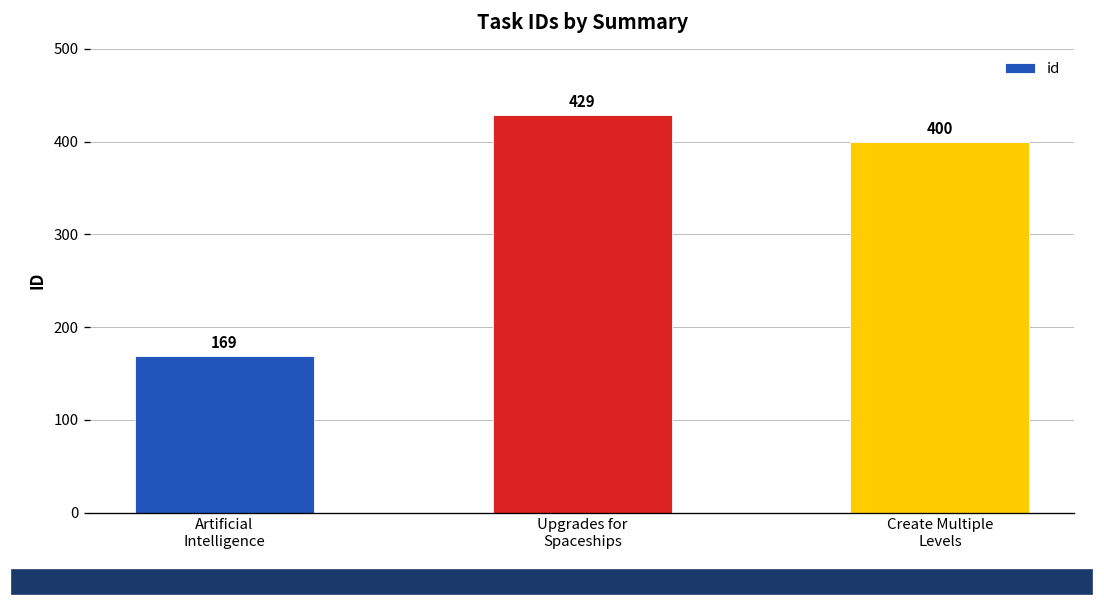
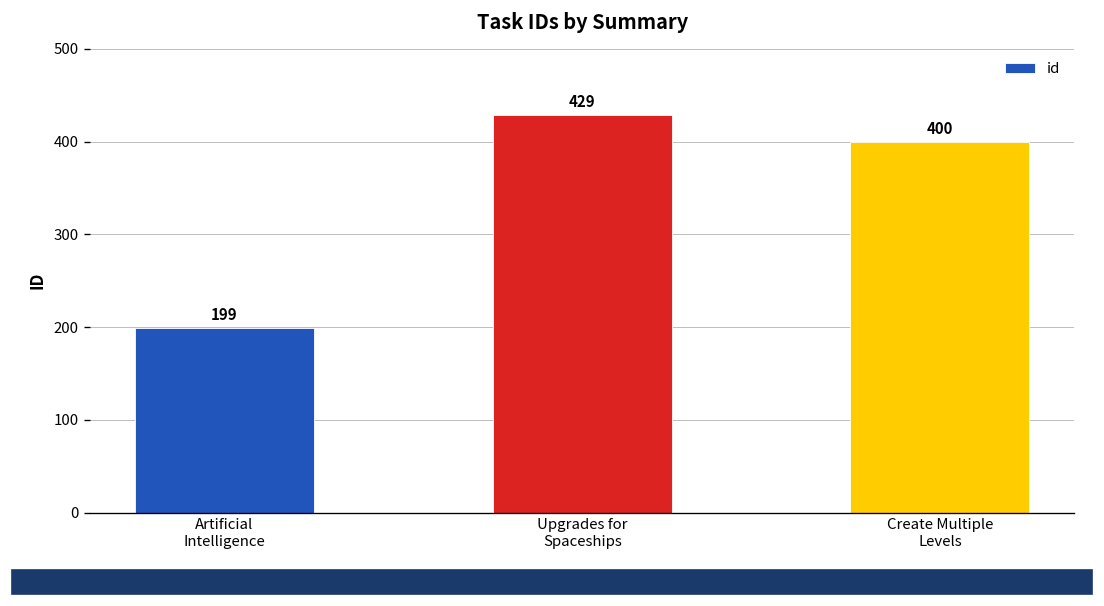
  {
-   "Artificial Intelligence": 169,
+   "Artificial Intelligence": 199,
    "Upgrades for Spaceships": 429,
    "Create Multiple Levels": 400
  }
